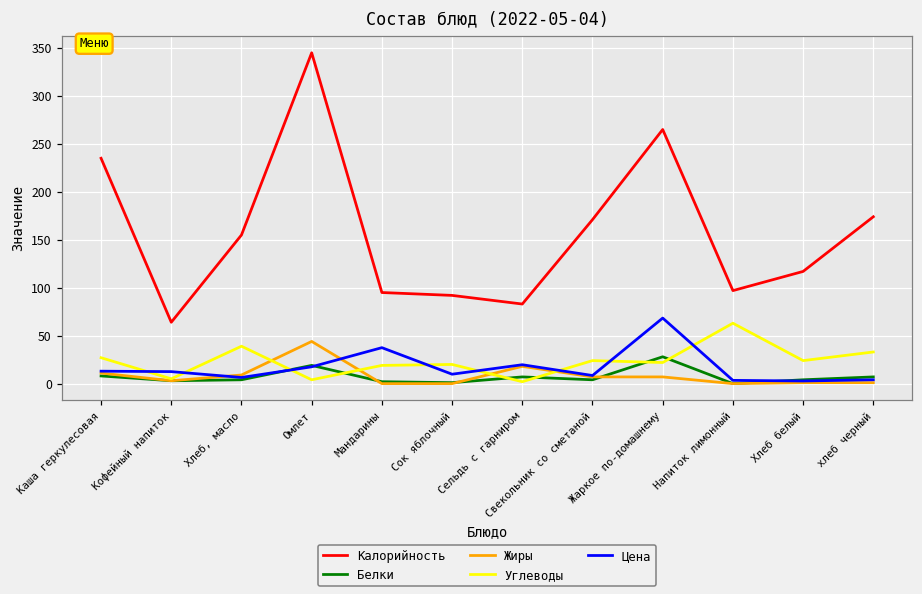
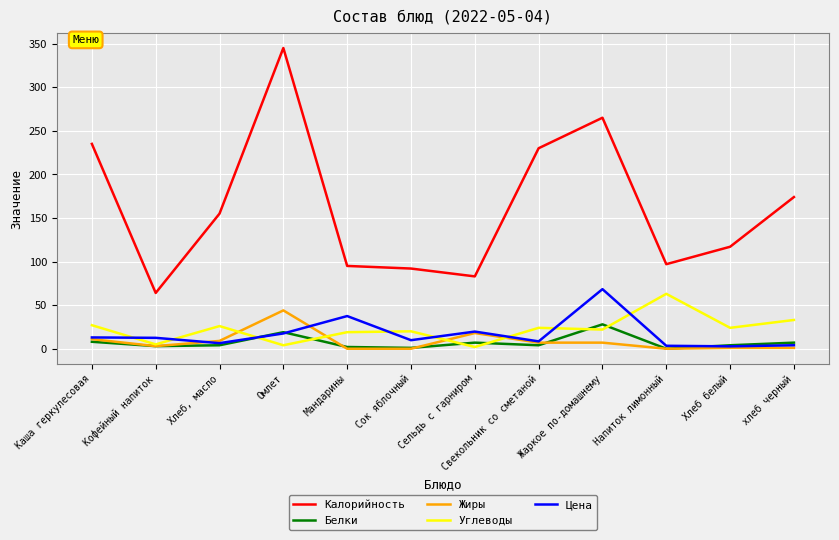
  {
    "Калорийность": {
      "Каша геркулесовая": 240,
      "Кофейный напиток": 60,
      "Хлеб, масло": 160,
      "Омлет": 350,
      "Мандарины": 100,
      "Сок яблочный": 90,
      "Сельдь с гарниром": 80,
-     "Свекольник со сметаной": 170,
+     "Свекольник со сметаной": 230,
      "Жаркое по-домашнему": 270,
      "Напиток лимонный": 100,
      "Хлеб белый": 120,
      "хлеб черный": 170
    },
    "Белки": {
      "Каша геркулесовая": 10,
      "Сельдь с гарниром": 10,
      "Свекольник со сметаной": 0,
      "Жаркое по-домашнему": 30,
      "хлеб черный": 10
    },
    "Жиры": {
      "Омлет": 40,
      "Жаркое по-домашнему": 10,
      "хлеб черный": 0
    },
    "Углеводы": {
      "Каша геркулесовая": 30,
-     "Хлеб, масло": 40,
+     "Хлеб, масло": 30,
      "Омлет": 0,
      "Мандарины": 20,
      "Сок яблочный": 20,
      "Сельдь с гарниром": 0,
      "Свекольник со сметаной": 20,
      "Жаркое по-домашнему": 20,
      "Напиток лимонный": 60,
      "Хлеб белый": 20,
      "хлеб черный": 30
    },
    "Цена": {
      "Кофейный напиток": 10,
      "Мандарины": 40,
      "Сок яблочный": 10,
      "Жаркое по-домашнему": 70,
      "Напиток лимонный": 0,
      "хлеб черный": 0
    }
  }
